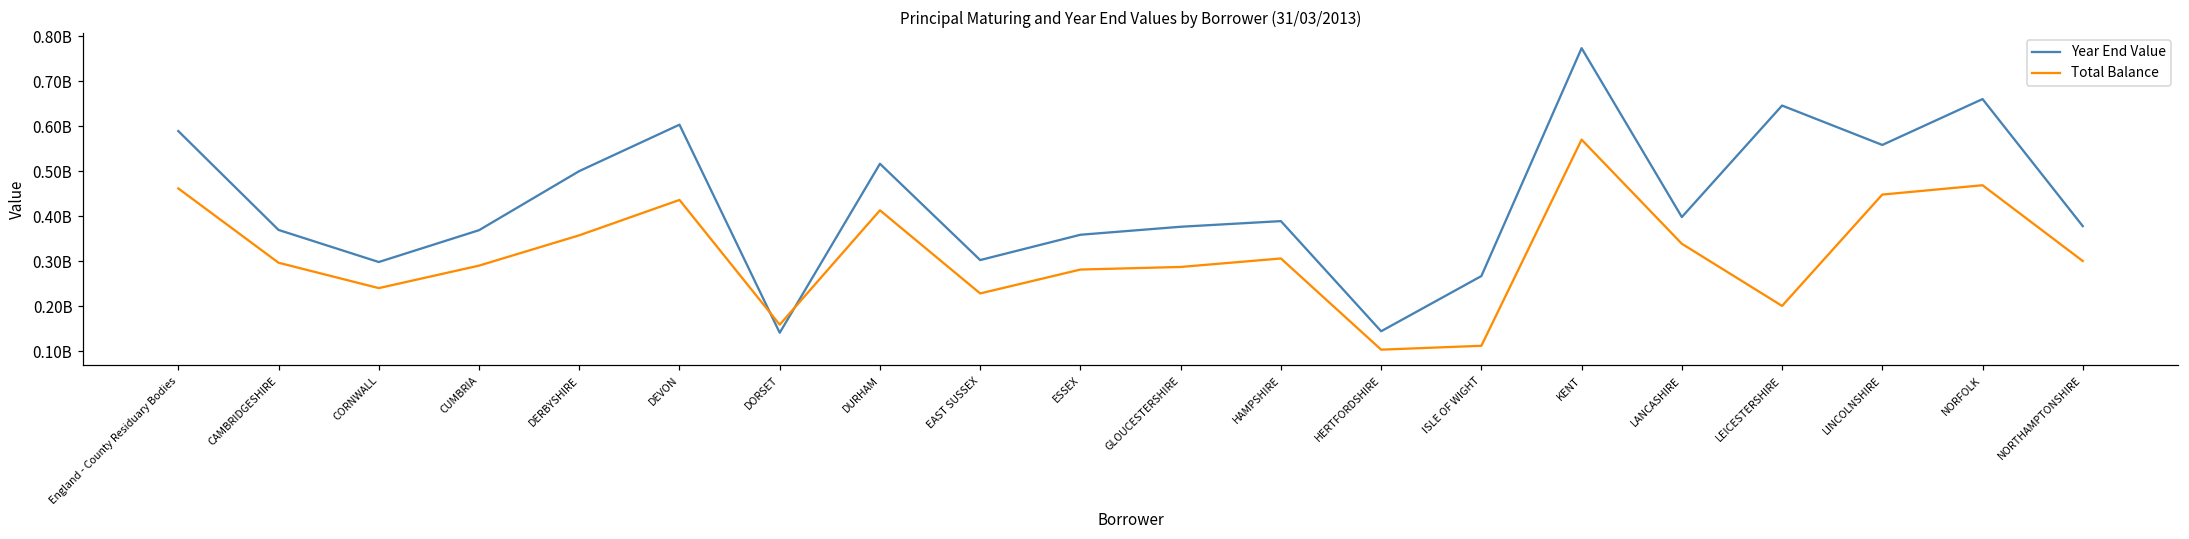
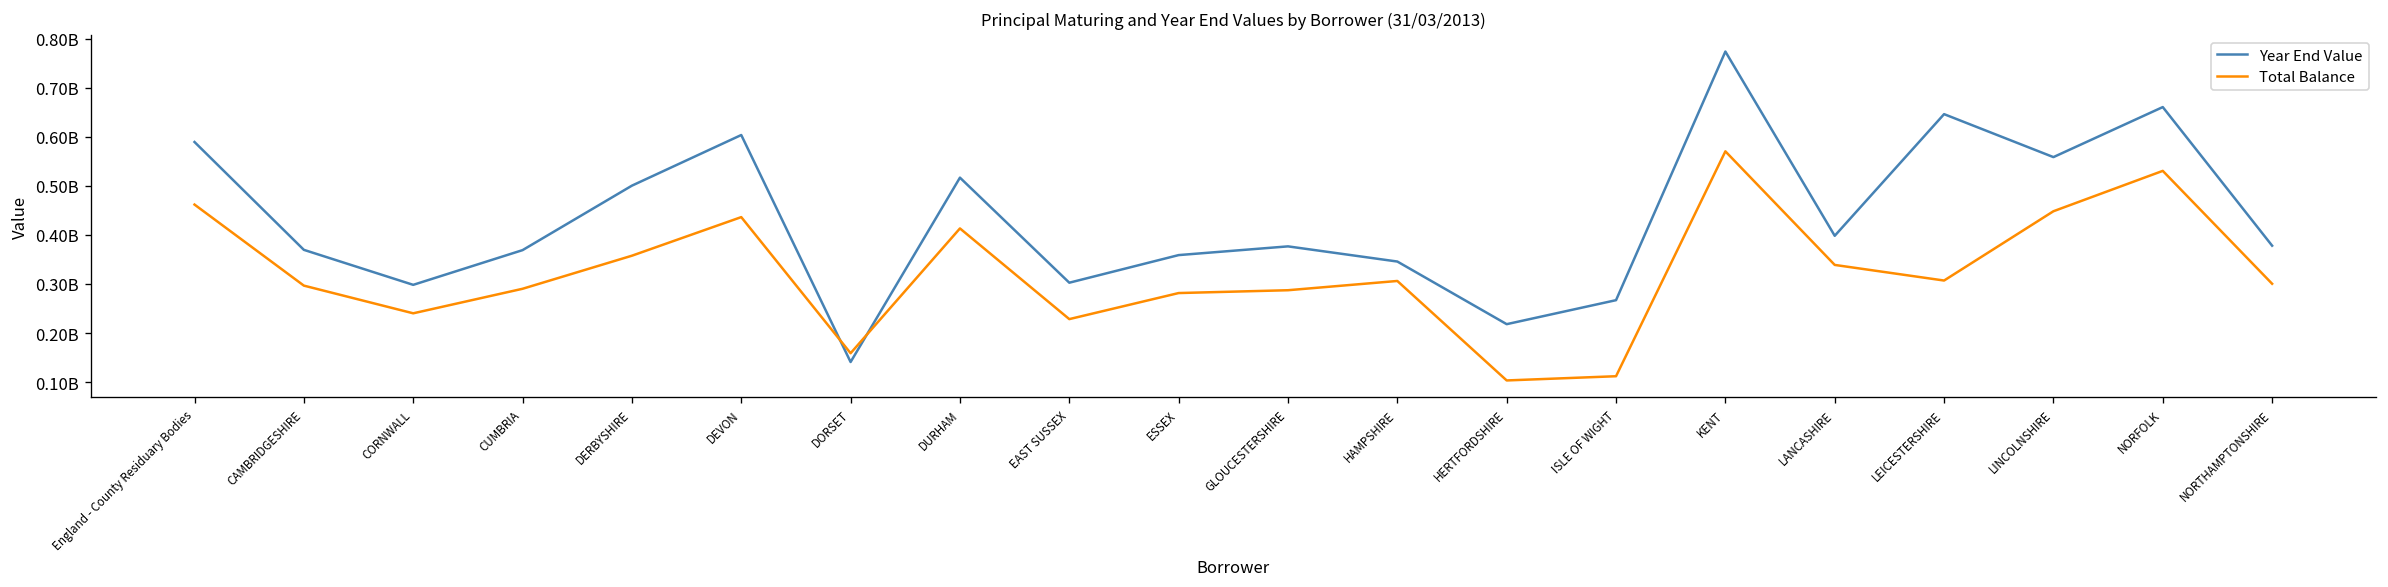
  {
    "Year End Value": {
      "England - County Residuary Bodies": 590000000,
      "CAMBRIDGESHIRE": 370000000,
      "CORNWALL": 300000000,
      "CUMBRIA": 370000000,
      "DERBYSHIRE": 500000000,
      "DEVON": 600000000,
      "DORSET": 140000000,
      "DURHAM": 520000000,
      "EAST SUSSEX": 300000000,
      "ESSEX": 360000000,
      "GLOUCESTERSHIRE": 380000000,
-     "HAMPSHIRE": 390000000,
-     "HERTFORDSHIRE": 140000000,
+     "HAMPSHIRE": 350000000,
+     "HERTFORDSHIRE": 220000000,
      "ISLE OF WIGHT": 270000000,
      "KENT": 770000000,
      "LANCASHIRE": 400000000,
      "LEICESTERSHIRE": 650000000,
      "LINCOLNSHIRE": 560000000,
      "NORFOLK": 660000000,
      "NORTHAMPTONSHIRE": 380000000
    },
    "Total Balance": {
      "England - County Residuary Bodies": 460000000,
      "CAMBRIDGESHIRE": 300000000,
      "CORNWALL": 240000000,
      "CUMBRIA": 290000000,
      "DERBYSHIRE": 360000000,
      "DEVON": 440000000,
      "DORSET": 160000000,
      "DURHAM": 410000000,
      "EAST SUSSEX": 230000000,
      "ESSEX": 280000000,
      "GLOUCESTERSHIRE": 290000000,
      "HAMPSHIRE": 310000000,
      "HERTFORDSHIRE": 100000000,
      "ISLE OF WIGHT": 110000000,
      "KENT": 570000000,
      "LANCASHIRE": 340000000,
-     "LEICESTERSHIRE": 200000000,
+     "LEICESTERSHIRE": 310000000,
      "LINCOLNSHIRE": 450000000,
-     "NORFOLK": 470000000,
+     "NORFOLK": 530000000,
      "NORTHAMPTONSHIRE": 300000000
    }
  }
